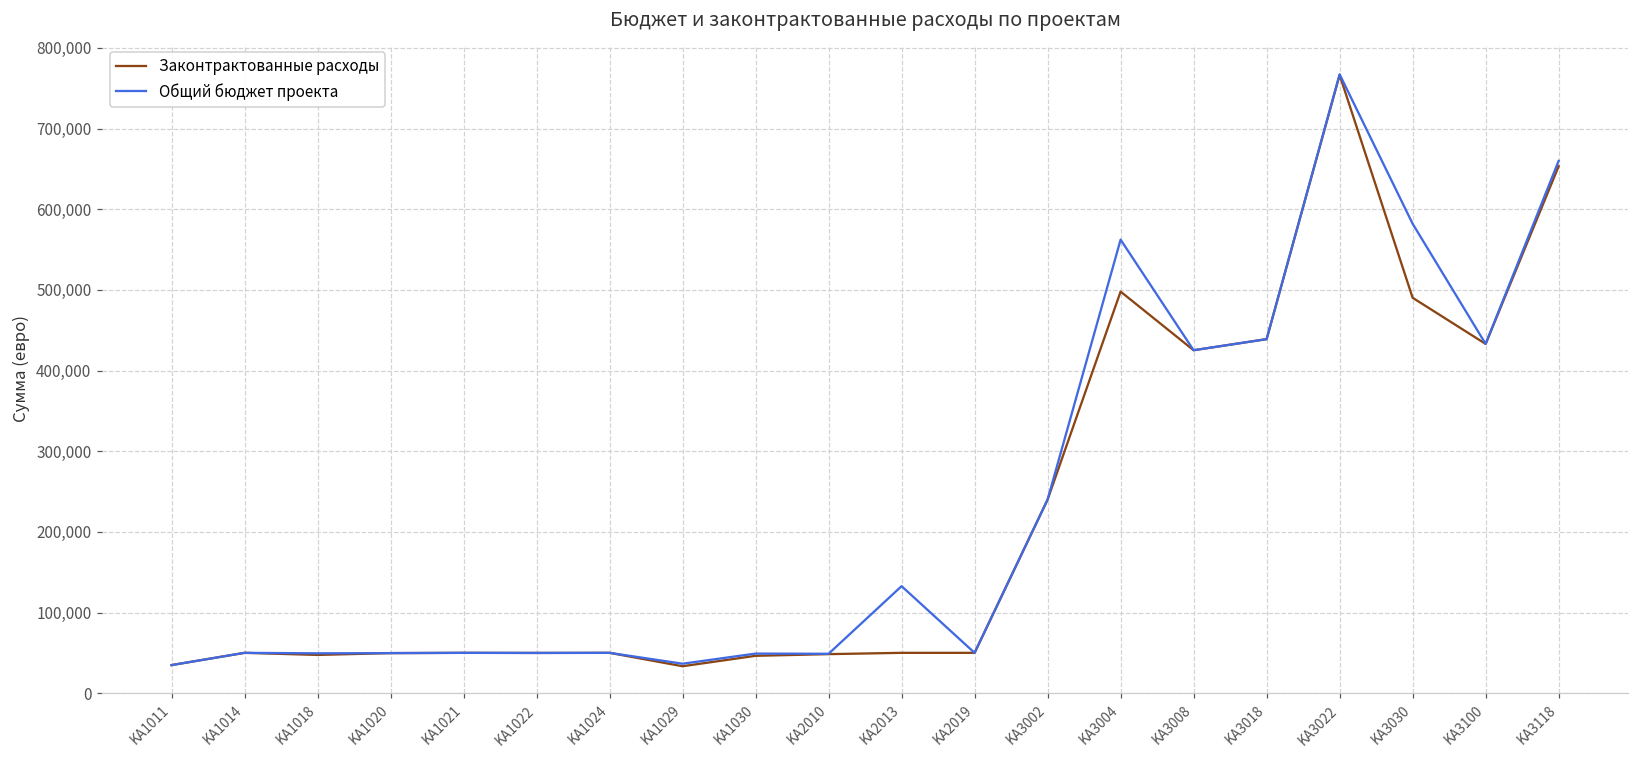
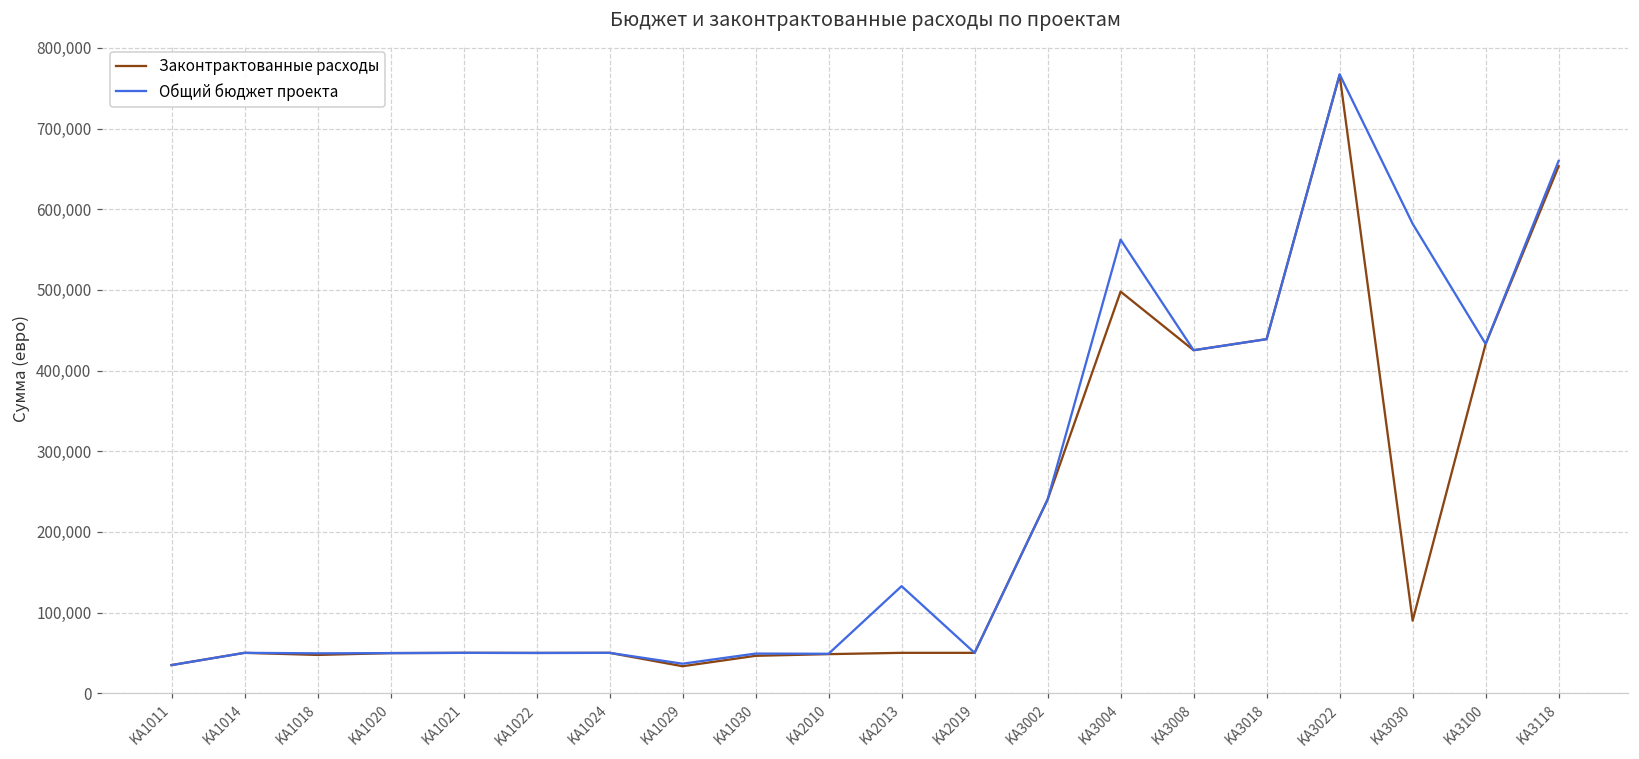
  {
    "Законтрактованные расходы": {
      "KA2013": "50,000",
      "KA3004": "500,000",
-     "KA3030": "490,000",
+     "KA3030": "90,000",
      "KA3118": "650,000"
    },
    "Общий бюджет проекта": {
      "KA2013": "130,000",
      "KA3004": "560,000",
      "KA3030": "580,000",
      "KA3118": "660,000"
    }
  }
